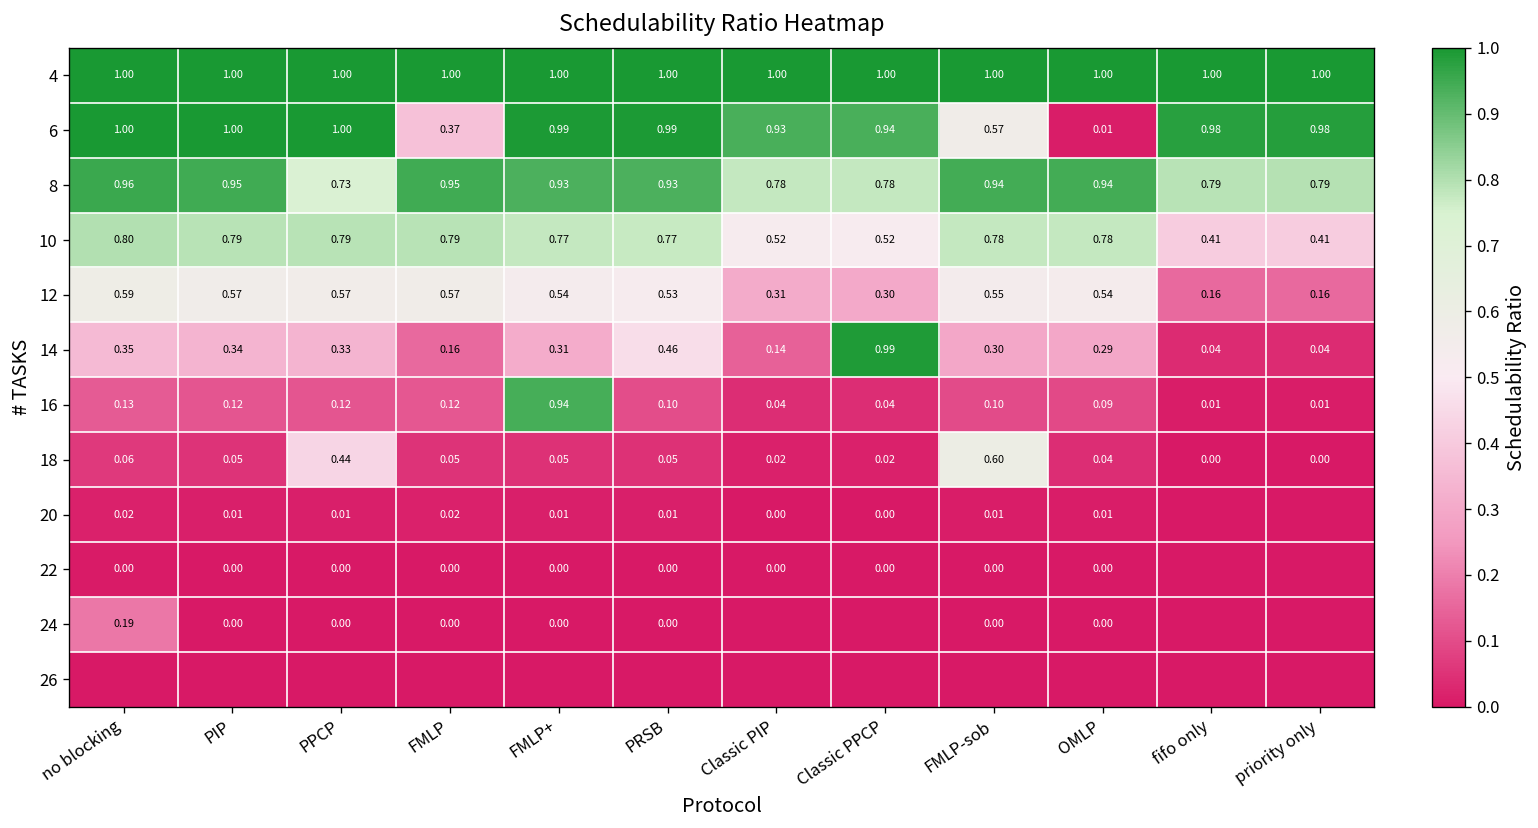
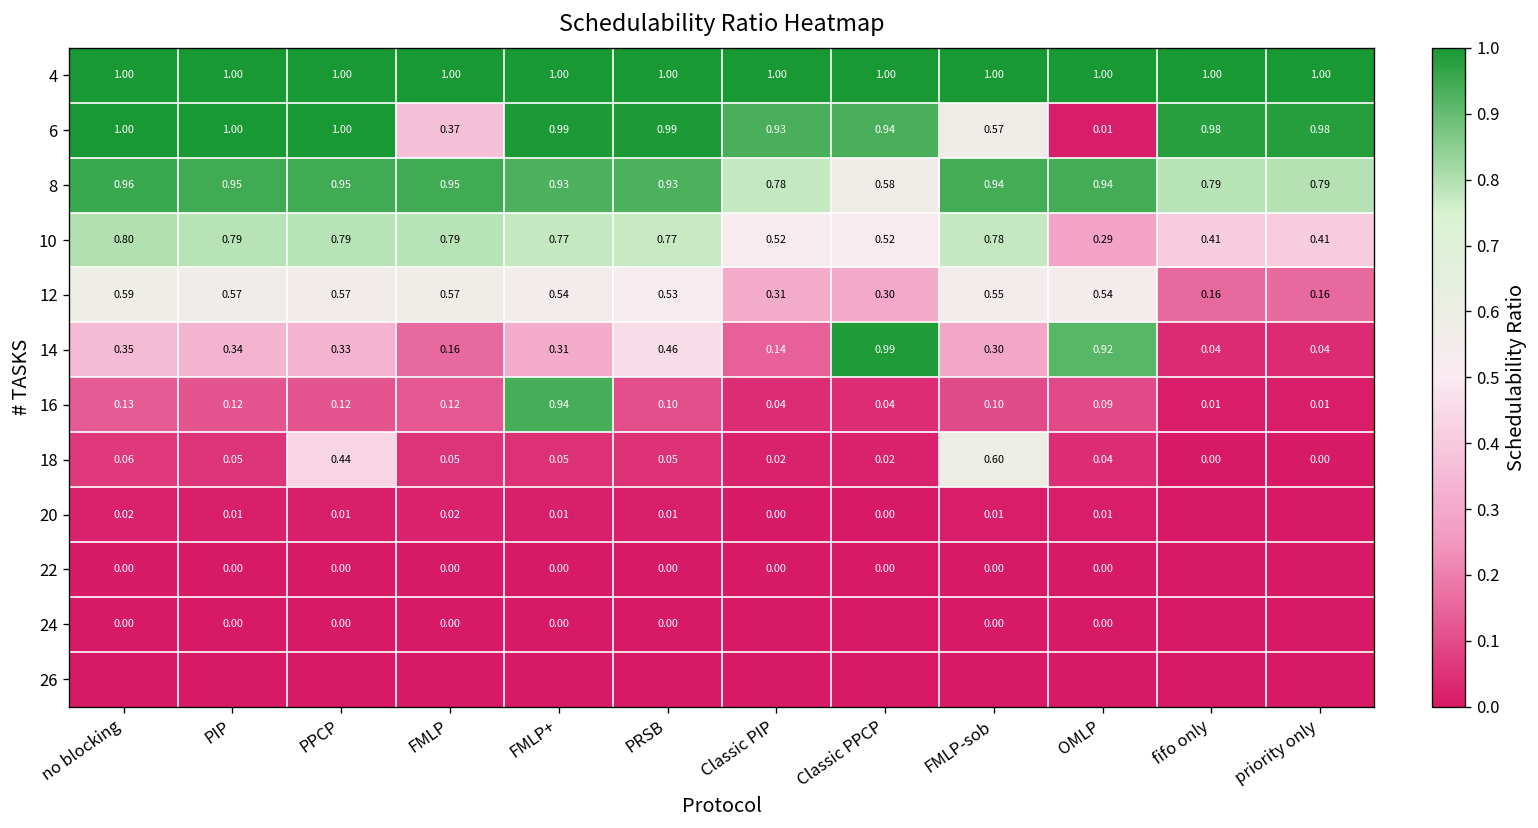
  {
    "4": {
      "no blocking": 1.00,
      "PIP": 1.00,
      "PPCP": 1.00,
      "FMLP": 1.00,
      "FMLP+": 1.00,
      "PRSB": 1.00,
      "Classic PIP": 1.00,
      "Classic PPCP": 1.00,
      "FMLP-sob": 1.00,
      "OMLP": 1.00,
      "fifo only": 1.00,
      "priority only": 1.00
    },
    "6": {
      "no blocking": 1.00,
      "PIP": 1.00,
      "PPCP": 1.00,
      "FMLP": 0.37,
      "FMLP+": 0.99,
      "PRSB": 0.99,
      "Classic PIP": 0.93,
      "Classic PPCP": 0.94,
      "FMLP-sob": 0.57,
      "OMLP": 0.01,
      "fifo only": 0.98,
      "priority only": 0.98
    },
    "8": {
      "no blocking": 0.96,
      "PIP": 0.95,
-     "PPCP": 0.73,
+     "PPCP": 0.95,
      "FMLP": 0.95,
      "FMLP+": 0.93,
      "PRSB": 0.93,
      "Classic PIP": 0.78,
-     "Classic PPCP": 0.78,
+     "Classic PPCP": 0.58,
      "FMLP-sob": 0.94,
      "OMLP": 0.94,
      "fifo only": 0.79,
      "priority only": 0.79
    },
    "10": {
      "no blocking": 0.80,
      "PIP": 0.79,
      "PPCP": 0.79,
      "FMLP": 0.79,
      "FMLP+": 0.77,
      "PRSB": 0.77,
      "Classic PIP": 0.52,
      "Classic PPCP": 0.52,
      "FMLP-sob": 0.78,
-     "OMLP": 0.78,
+     "OMLP": 0.29,
      "fifo only": 0.41,
      "priority only": 0.41
    },
    "12": {
      "no blocking": 0.59,
      "PIP": 0.57,
      "PPCP": 0.57,
      "FMLP": 0.57,
      "FMLP+": 0.54,
      "PRSB": 0.53,
      "Classic PIP": 0.31,
      "Classic PPCP": 0.30,
      "FMLP-sob": 0.55,
      "OMLP": 0.54,
      "fifo only": 0.16,
      "priority only": 0.16
    },
    "14": {
      "no blocking": 0.35,
      "PIP": 0.34,
      "PPCP": 0.33,
      "FMLP": 0.16,
      "FMLP+": 0.31,
      "PRSB": 0.46,
      "Classic PIP": 0.14,
      "Classic PPCP": 0.99,
      "FMLP-sob": 0.30,
-     "OMLP": 0.29,
+     "OMLP": 0.92,
      "fifo only": 0.04,
      "priority only": 0.04
    },
    "16": {
      "no blocking": 0.13,
      "PIP": 0.12,
      "PPCP": 0.12,
      "FMLP": 0.12,
      "FMLP+": 0.94,
      "PRSB": 0.10,
      "Classic PIP": 0.04,
      "Classic PPCP": 0.04,
      "FMLP-sob": 0.10,
      "OMLP": 0.09,
      "fifo only": 0.01,
      "priority only": 0.01
    },
    "18": {
      "no blocking": 0.06,
      "PIP": 0.05,
      "PPCP": 0.44,
      "FMLP": 0.05,
      "FMLP+": 0.05,
      "PRSB": 0.05,
      "Classic PIP": 0.02,
      "Classic PPCP": 0.02,
      "FMLP-sob": 0.60,
      "OMLP": 0.04,
      "fifo only": 0.00,
      "priority only": 0.00
    },
    "20": {
      "no blocking": 0.02,
      "PIP": 0.01,
      "PPCP": 0.01,
      "FMLP": 0.02,
      "FMLP+": 0.01,
      "PRSB": 0.01,
      "Classic PIP": 0.00,
      "Classic PPCP": 0.00,
      "FMLP-sob": 0.01,
      "OMLP": 0.01
    },
    "22": {
      "no blocking": 0.00,
      "PIP": 0.00,
      "PPCP": 0.00,
      "FMLP": 0.00,
      "FMLP+": 0.00,
      "PRSB": 0.00,
      "Classic PIP": 0.00,
      "Classic PPCP": 0.00,
      "FMLP-sob": 0.00,
      "OMLP": 0.00
    },
    "24": {
-     "no blocking": 0.19,
+     "no blocking": 0.00,
      "PIP": 0.00,
      "PPCP": 0.00,
      "FMLP": 0.00,
      "FMLP+": 0.00,
      "PRSB": 0.00,
      "FMLP-sob": 0.00,
      "OMLP": 0.00
    }
  }
